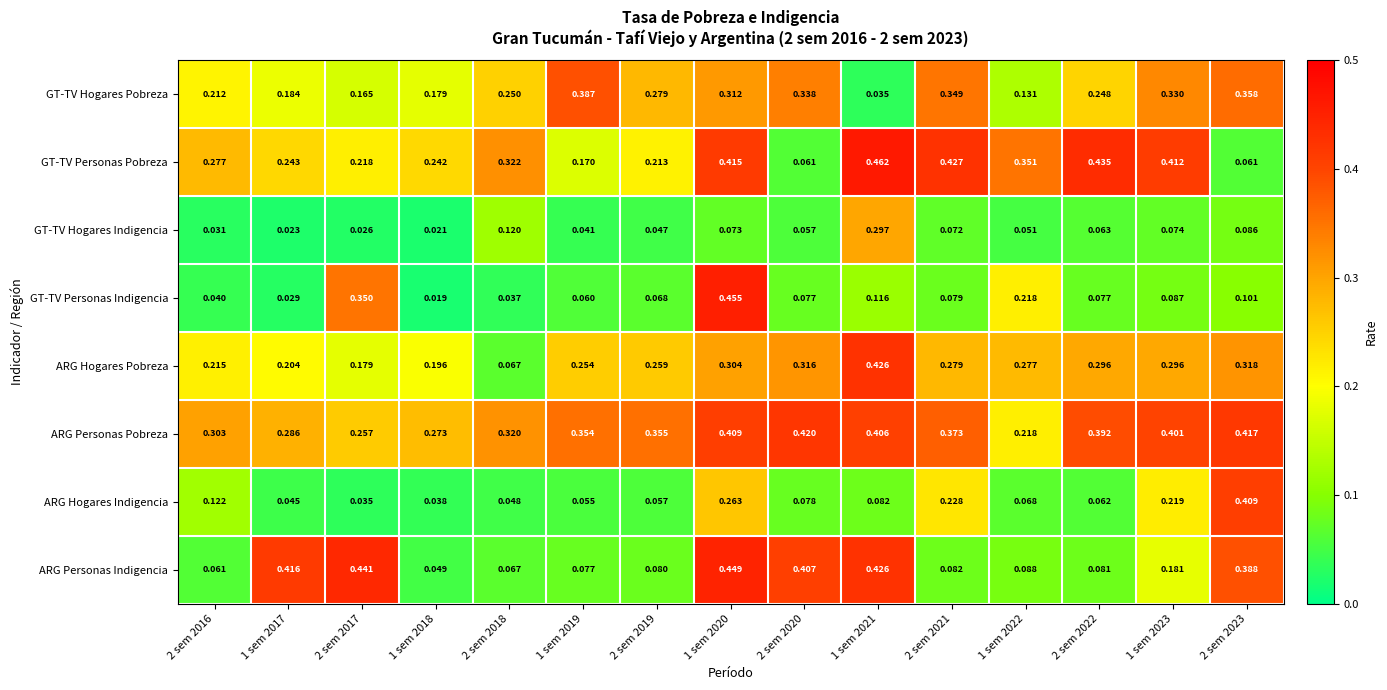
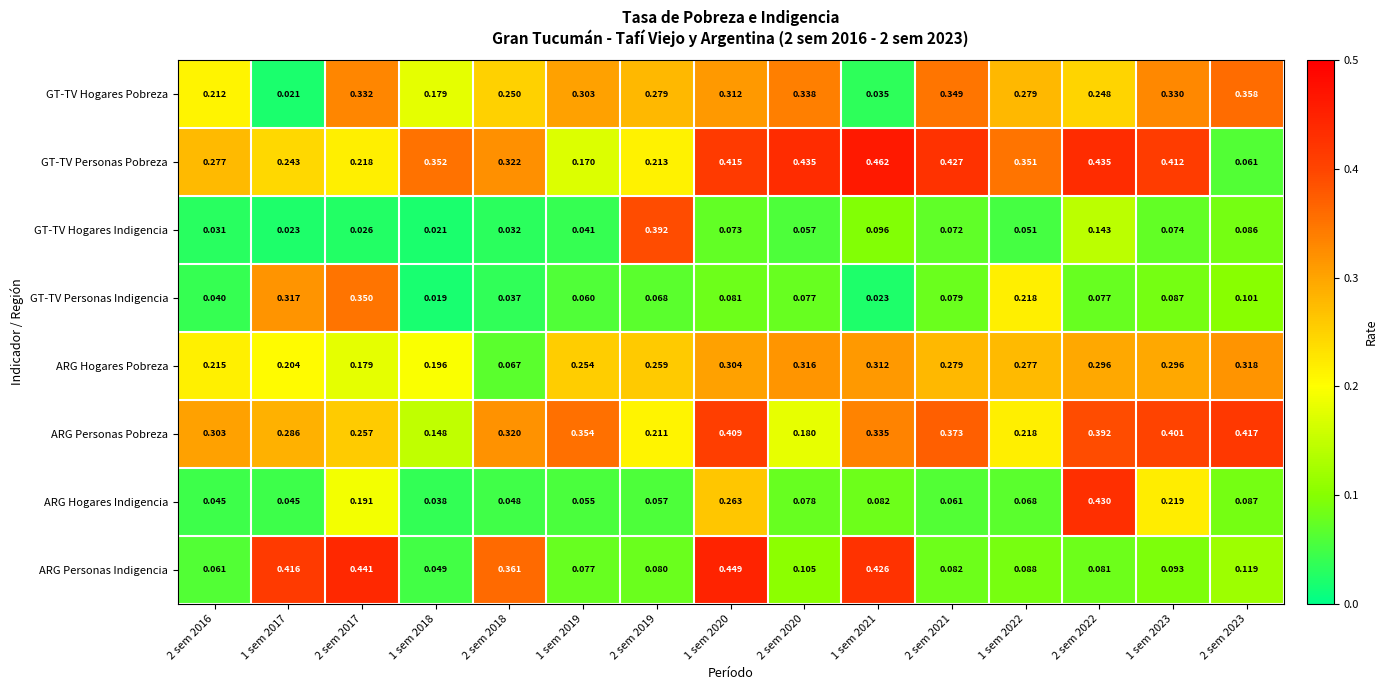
  {
    "GT-TV Hogares Pobreza": {
      "2 sem 2016": 0.212,
-     "1 sem 2017": 0.184,
-     "2 sem 2017": 0.165,
+     "1 sem 2017": 0.021,
+     "2 sem 2017": 0.332,
      "1 sem 2018": 0.179,
      "2 sem 2018": 0.250,
-     "1 sem 2019": 0.387,
+     "1 sem 2019": 0.303,
      "2 sem 2019": 0.279,
      "1 sem 2020": 0.312,
      "2 sem 2020": 0.338,
      "1 sem 2021": 0.035,
      "2 sem 2021": 0.349,
-     "1 sem 2022": 0.131,
+     "1 sem 2022": 0.279,
      "2 sem 2022": 0.248,
      "1 sem 2023": 0.330,
      "2 sem 2023": 0.358
    },
    "GT-TV Personas Pobreza": {
      "2 sem 2016": 0.277,
      "1 sem 2017": 0.243,
      "2 sem 2017": 0.218,
-     "1 sem 2018": 0.242,
+     "1 sem 2018": 0.352,
      "2 sem 2018": 0.322,
      "1 sem 2019": 0.170,
      "2 sem 2019": 0.213,
      "1 sem 2020": 0.415,
-     "2 sem 2020": 0.061,
+     "2 sem 2020": 0.435,
      "1 sem 2021": 0.462,
      "2 sem 2021": 0.427,
      "1 sem 2022": 0.351,
      "2 sem 2022": 0.435,
      "1 sem 2023": 0.412,
      "2 sem 2023": 0.061
    },
    "GT-TV Hogares Indigencia": {
      "2 sem 2016": 0.031,
      "1 sem 2017": 0.023,
      "2 sem 2017": 0.026,
      "1 sem 2018": 0.021,
-     "2 sem 2018": 0.120,
+     "2 sem 2018": 0.032,
      "1 sem 2019": 0.041,
-     "2 sem 2019": 0.047,
+     "2 sem 2019": 0.392,
      "1 sem 2020": 0.073,
      "2 sem 2020": 0.057,
-     "1 sem 2021": 0.297,
+     "1 sem 2021": 0.096,
      "2 sem 2021": 0.072,
      "1 sem 2022": 0.051,
-     "2 sem 2022": 0.063,
+     "2 sem 2022": 0.143,
      "1 sem 2023": 0.074,
      "2 sem 2023": 0.086
    },
    "GT-TV Personas Indigencia": {
      "2 sem 2016": 0.040,
-     "1 sem 2017": 0.029,
+     "1 sem 2017": 0.317,
      "2 sem 2017": 0.350,
      "1 sem 2018": 0.019,
      "2 sem 2018": 0.037,
      "1 sem 2019": 0.060,
      "2 sem 2019": 0.068,
-     "1 sem 2020": 0.455,
+     "1 sem 2020": 0.081,
      "2 sem 2020": 0.077,
-     "1 sem 2021": 0.116,
+     "1 sem 2021": 0.023,
      "2 sem 2021": 0.079,
      "1 sem 2022": 0.218,
      "2 sem 2022": 0.077,
      "1 sem 2023": 0.087,
      "2 sem 2023": 0.101
    },
    "ARG Hogares Pobreza": {
      "2 sem 2016": 0.215,
      "1 sem 2017": 0.204,
      "2 sem 2017": 0.179,
      "1 sem 2018": 0.196,
      "2 sem 2018": 0.067,
      "1 sem 2019": 0.254,
      "2 sem 2019": 0.259,
      "1 sem 2020": 0.304,
      "2 sem 2020": 0.316,
-     "1 sem 2021": 0.426,
+     "1 sem 2021": 0.312,
      "2 sem 2021": 0.279,
      "1 sem 2022": 0.277,
      "2 sem 2022": 0.296,
      "1 sem 2023": 0.296,
      "2 sem 2023": 0.318
    },
    "ARG Personas Pobreza": {
      "2 sem 2016": 0.303,
      "1 sem 2017": 0.286,
      "2 sem 2017": 0.257,
-     "1 sem 2018": 0.273,
+     "1 sem 2018": 0.148,
      "2 sem 2018": 0.320,
      "1 sem 2019": 0.354,
-     "2 sem 2019": 0.355,
+     "2 sem 2019": 0.211,
      "1 sem 2020": 0.409,
-     "2 sem 2020": 0.420,
-     "1 sem 2021": 0.406,
+     "2 sem 2020": 0.180,
+     "1 sem 2021": 0.335,
      "2 sem 2021": 0.373,
      "1 sem 2022": 0.218,
      "2 sem 2022": 0.392,
      "1 sem 2023": 0.401,
      "2 sem 2023": 0.417
    },
    "ARG Hogares Indigencia": {
-     "2 sem 2016": 0.122,
+     "2 sem 2016": 0.045,
      "1 sem 2017": 0.045,
-     "2 sem 2017": 0.035,
+     "2 sem 2017": 0.191,
      "1 sem 2018": 0.038,
      "2 sem 2018": 0.048,
      "1 sem 2019": 0.055,
      "2 sem 2019": 0.057,
      "1 sem 2020": 0.263,
      "2 sem 2020": 0.078,
      "1 sem 2021": 0.082,
-     "2 sem 2021": 0.228,
+     "2 sem 2021": 0.061,
      "1 sem 2022": 0.068,
-     "2 sem 2022": 0.062,
+     "2 sem 2022": 0.430,
      "1 sem 2023": 0.219,
-     "2 sem 2023": 0.409
+     "2 sem 2023": 0.087
    },
    "ARG Personas Indigencia": {
      "2 sem 2016": 0.061,
      "1 sem 2017": 0.416,
      "2 sem 2017": 0.441,
      "1 sem 2018": 0.049,
-     "2 sem 2018": 0.067,
+     "2 sem 2018": 0.361,
      "1 sem 2019": 0.077,
      "2 sem 2019": 0.080,
      "1 sem 2020": 0.449,
-     "2 sem 2020": 0.407,
+     "2 sem 2020": 0.105,
      "1 sem 2021": 0.426,
      "2 sem 2021": 0.082,
      "1 sem 2022": 0.088,
      "2 sem 2022": 0.081,
-     "1 sem 2023": 0.181,
-     "2 sem 2023": 0.388
+     "1 sem 2023": 0.093,
+     "2 sem 2023": 0.119
    }
  }
